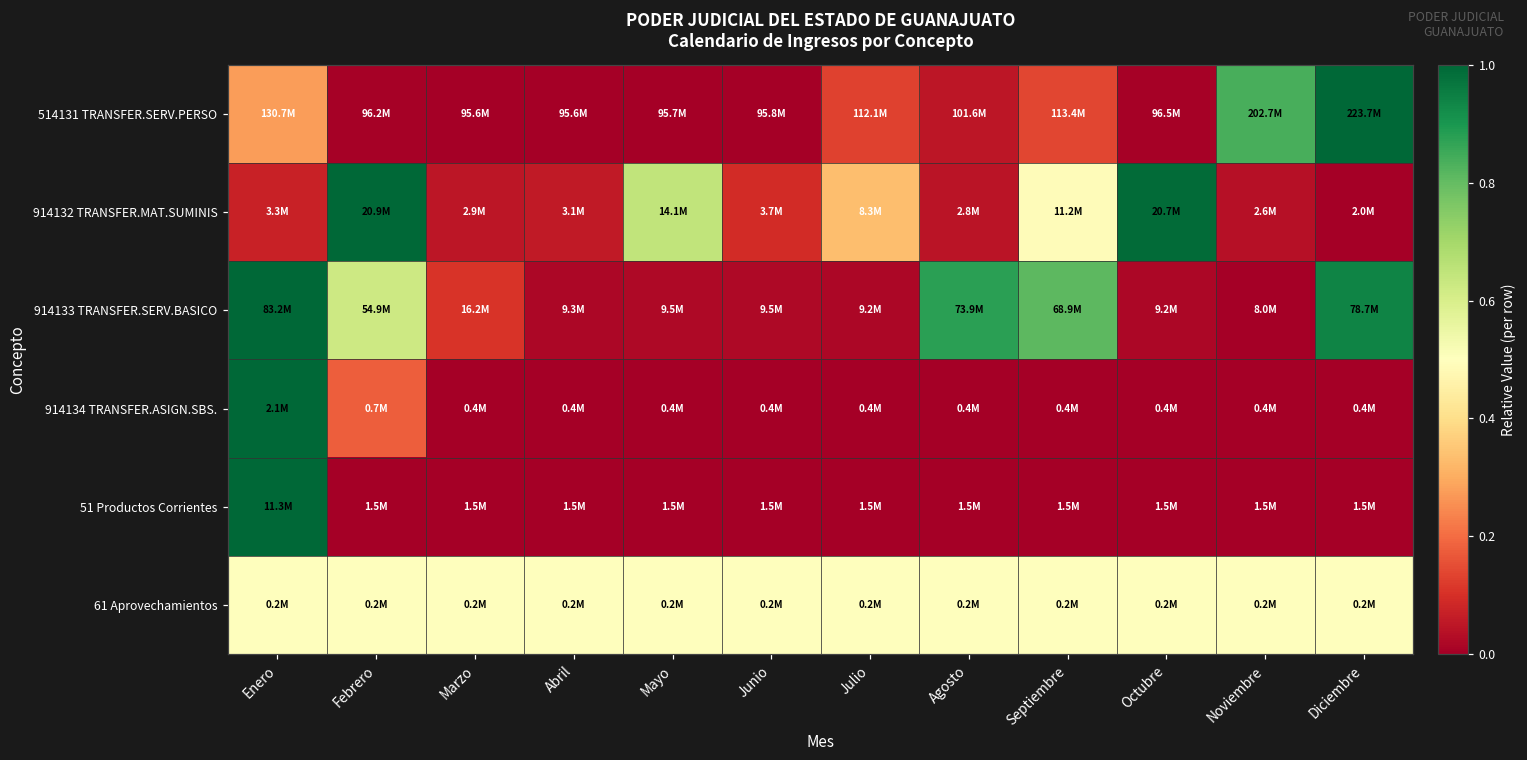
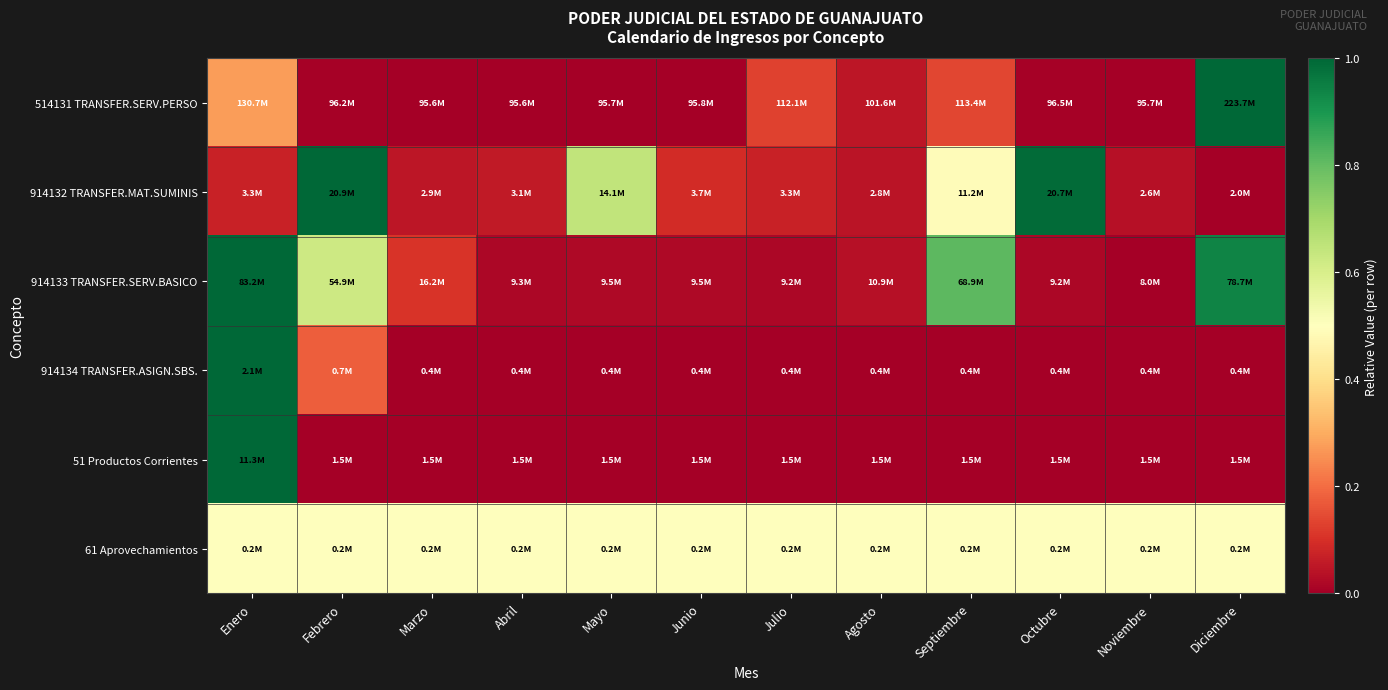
  {
    "514131 TRANSFER.SERV.PERSO": {
      "Enero": "130.7M",
      "Febrero": "96.2M",
      "Marzo": "95.6M",
      "Abril": "95.6M",
      "Mayo": "95.7M",
      "Junio": "95.8M",
      "Julio": "112.1M",
      "Agosto": "101.6M",
      "Septiembre": "113.4M",
      "Octubre": "96.5M",
-     "Noviembre": "202.7M",
+     "Noviembre": "95.7M",
      "Diciembre": "223.7M"
    },
    "914132 TRANSFER.MAT.SUMINIS": {
      "Enero": "3.3M",
      "Febrero": "20.9M",
      "Marzo": "2.9M",
      "Abril": "3.1M",
      "Mayo": "14.1M",
      "Junio": "3.7M",
-     "Julio": "8.3M",
+     "Julio": "3.3M",
      "Agosto": "2.8M",
      "Septiembre": "11.2M",
      "Octubre": "20.7M",
      "Noviembre": "2.6M",
      "Diciembre": "2.0M"
    },
    "914133 TRANSFER.SERV.BASICO": {
      "Enero": "83.2M",
      "Febrero": "54.9M",
      "Marzo": "16.2M",
      "Abril": "9.3M",
      "Mayo": "9.5M",
      "Junio": "9.5M",
      "Julio": "9.2M",
-     "Agosto": "73.9M",
+     "Agosto": "10.9M",
      "Septiembre": "68.9M",
      "Octubre": "9.2M",
      "Noviembre": "8.0M",
      "Diciembre": "78.7M"
    },
    "914134 TRANSFER.ASIGN.SBS.": {
      "Enero": "2.1M",
      "Febrero": "0.7M",
      "Marzo": "0.4M",
      "Abril": "0.4M",
      "Mayo": "0.4M",
      "Junio": "0.4M",
      "Julio": "0.4M",
      "Agosto": "0.4M",
      "Septiembre": "0.4M",
      "Octubre": "0.4M",
      "Noviembre": "0.4M",
      "Diciembre": "0.4M"
    },
    "51 Productos Corrientes": {
      "Enero": "11.3M",
      "Febrero": "1.5M",
      "Marzo": "1.5M",
      "Abril": "1.5M",
      "Mayo": "1.5M",
      "Junio": "1.5M",
      "Julio": "1.5M",
      "Agosto": "1.5M",
      "Septiembre": "1.5M",
      "Octubre": "1.5M",
      "Noviembre": "1.5M",
      "Diciembre": "1.5M"
    },
    "61 Aprovechamientos": {
      "Enero": "0.2M",
      "Febrero": "0.2M",
      "Marzo": "0.2M",
      "Abril": "0.2M",
      "Mayo": "0.2M",
      "Junio": "0.2M",
      "Julio": "0.2M",
      "Agosto": "0.2M",
      "Septiembre": "0.2M",
      "Octubre": "0.2M",
      "Noviembre": "0.2M",
      "Diciembre": "0.2M"
    }
  }
